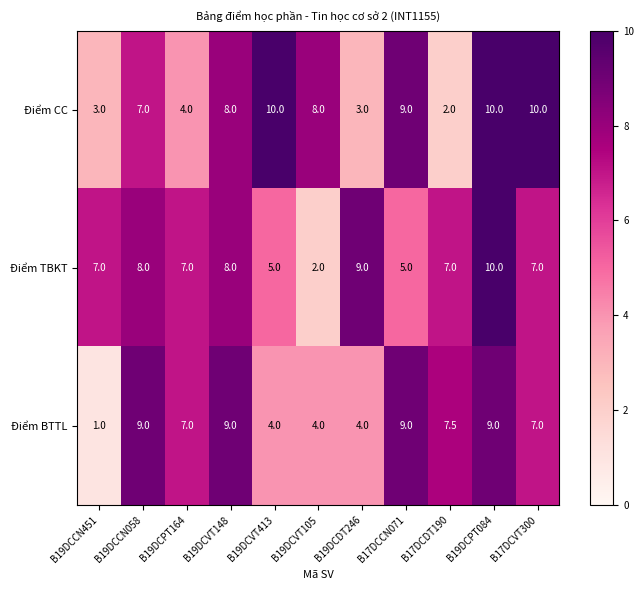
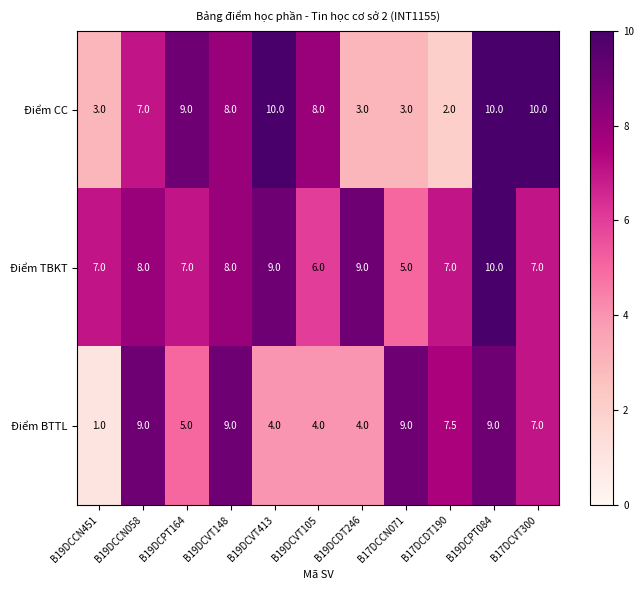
  {
    "Điểm CC": {
      "B19DCCN451": 3.0,
      "B19DCCN058": 7.0,
-     "B19DCPT164": 4.0,
+     "B19DCPT164": 9.0,
      "B19DCVT148": 8.0,
      "B19DCVT413": 10.0,
      "B19DCVT105": 8.0,
      "B19DCDT246": 3.0,
-     "B17DCCN071": 9.0,
+     "B17DCCN071": 3.0,
      "B17DCDT190": 2.0,
      "B19DCPT084": 10.0,
      "B17DCVT300": 10.0
    },
    "Điểm TBKT": {
      "B19DCCN451": 7.0,
      "B19DCCN058": 8.0,
      "B19DCPT164": 7.0,
      "B19DCVT148": 8.0,
-     "B19DCVT413": 5.0,
-     "B19DCVT105": 2.0,
+     "B19DCVT413": 9.0,
+     "B19DCVT105": 6.0,
      "B19DCDT246": 9.0,
      "B17DCCN071": 5.0,
      "B17DCDT190": 7.0,
      "B19DCPT084": 10.0,
      "B17DCVT300": 7.0
    },
    "Điểm BTTL": {
      "B19DCCN451": 1.0,
      "B19DCCN058": 9.0,
-     "B19DCPT164": 7.0,
+     "B19DCPT164": 5.0,
      "B19DCVT148": 9.0,
      "B19DCVT413": 4.0,
      "B19DCVT105": 4.0,
      "B19DCDT246": 4.0,
      "B17DCCN071": 9.0,
      "B17DCDT190": 7.5,
      "B19DCPT084": 9.0,
      "B17DCVT300": 7.0
    }
  }
